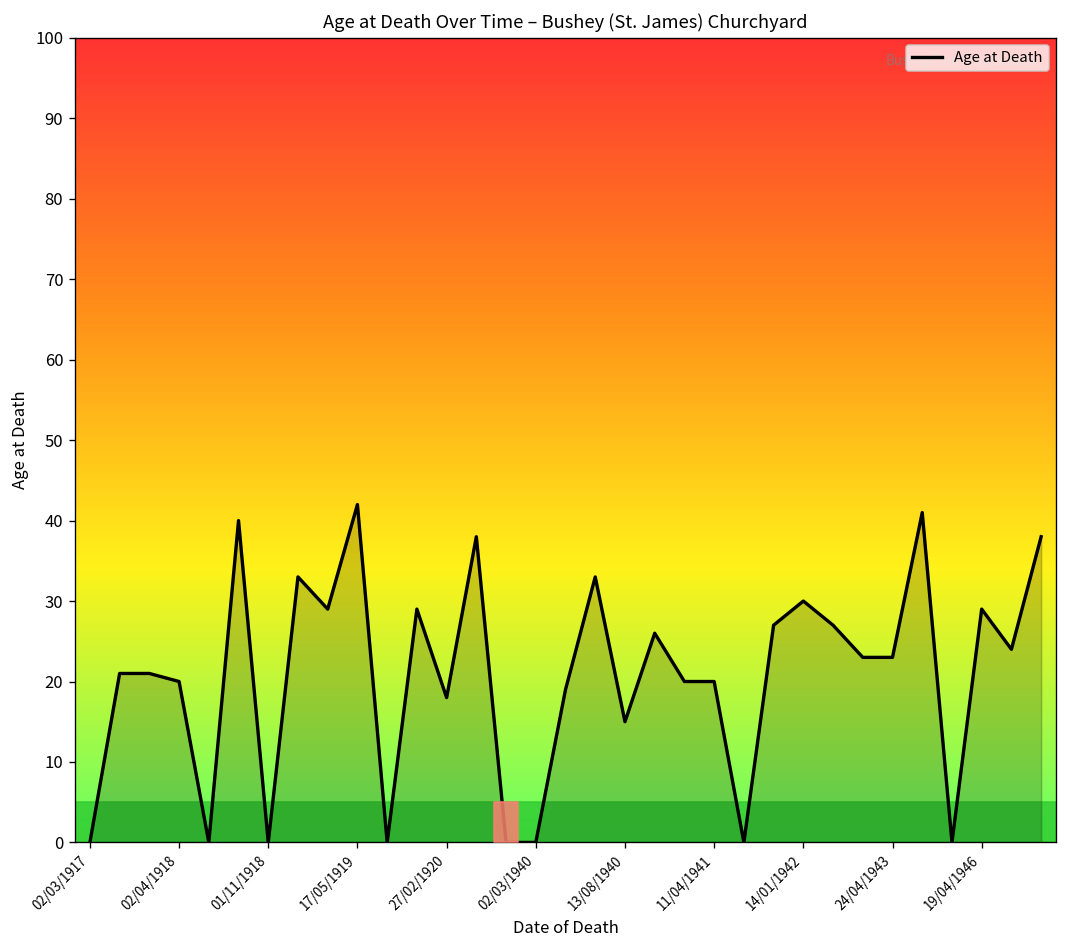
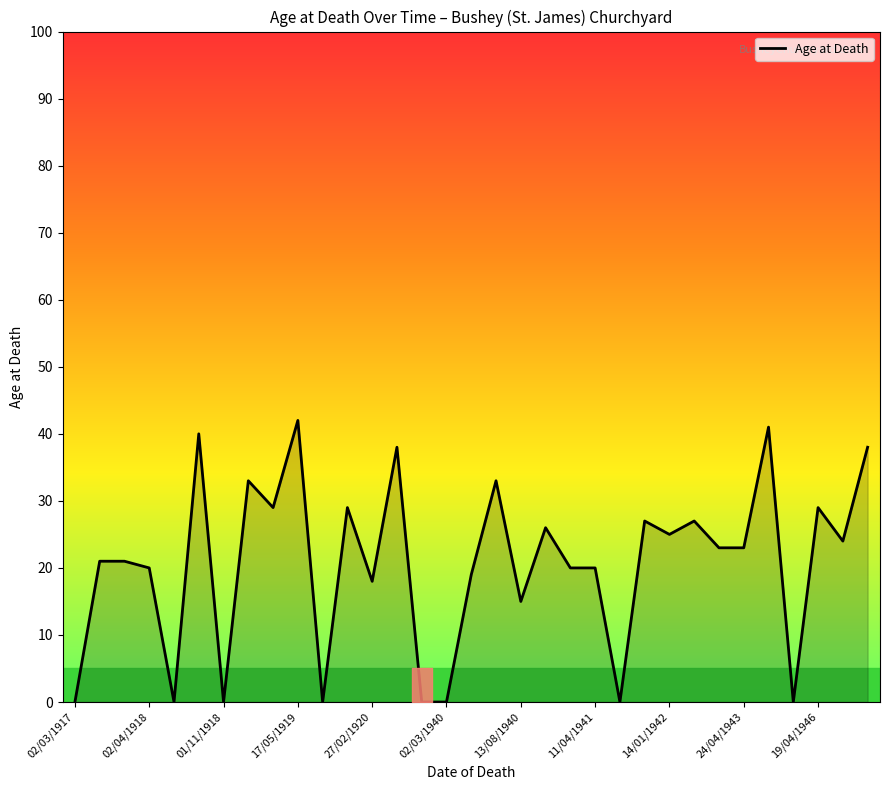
  {
    "Age at Death": {
      "27/02/1920": 18,
      "13/08/1940": 15,
-     "14/01/1942": 30,
+     "14/01/1942": 25,
      "24/04/1943": 23
    }
  }
